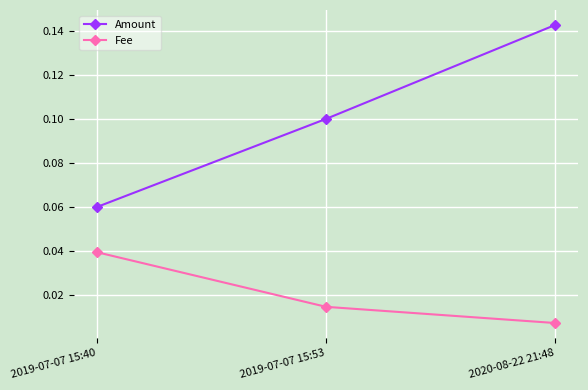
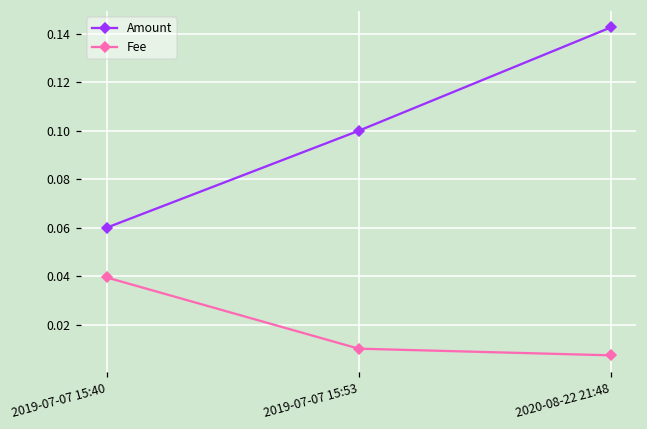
  {
    "Amount": {
      "2019-07-07 15:40": 0.060,
      "2019-07-07 15:53": 0.100,
      "2020-08-22 21:48": 0.143
    },
    "Fee": {
      "2019-07-07 15:40": 0.040,
-     "2019-07-07 15:53": 0.015,
+     "2019-07-07 15:53": 0.010,
      "2020-08-22 21:48": 0.007
    }
  }
